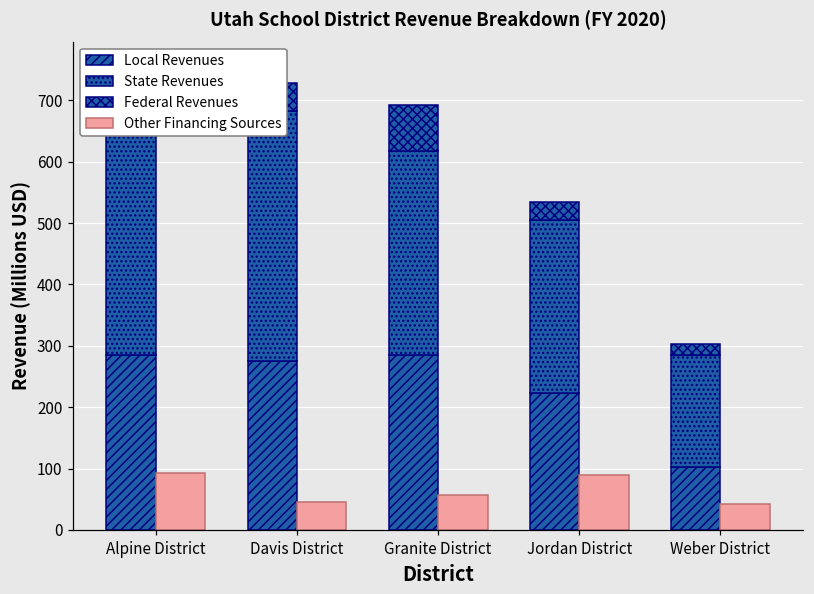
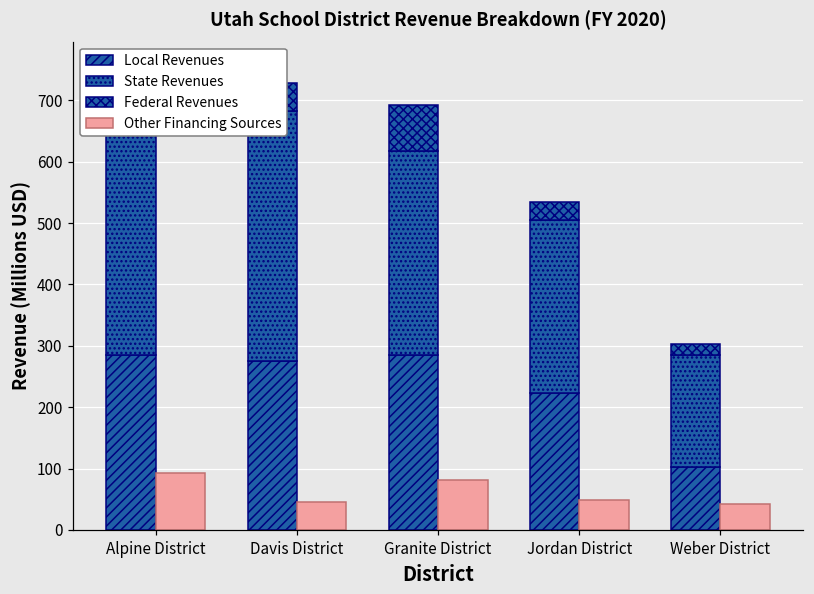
  {
    "Other Financing Sources": {
      "Alpine District": 90,
      "Davis District": 50,
-     "Granite District": 60,
-     "Jordan District": 90,
+     "Granite District": 80,
+     "Jordan District": 50,
      "Weber District": 40
    }
  }
